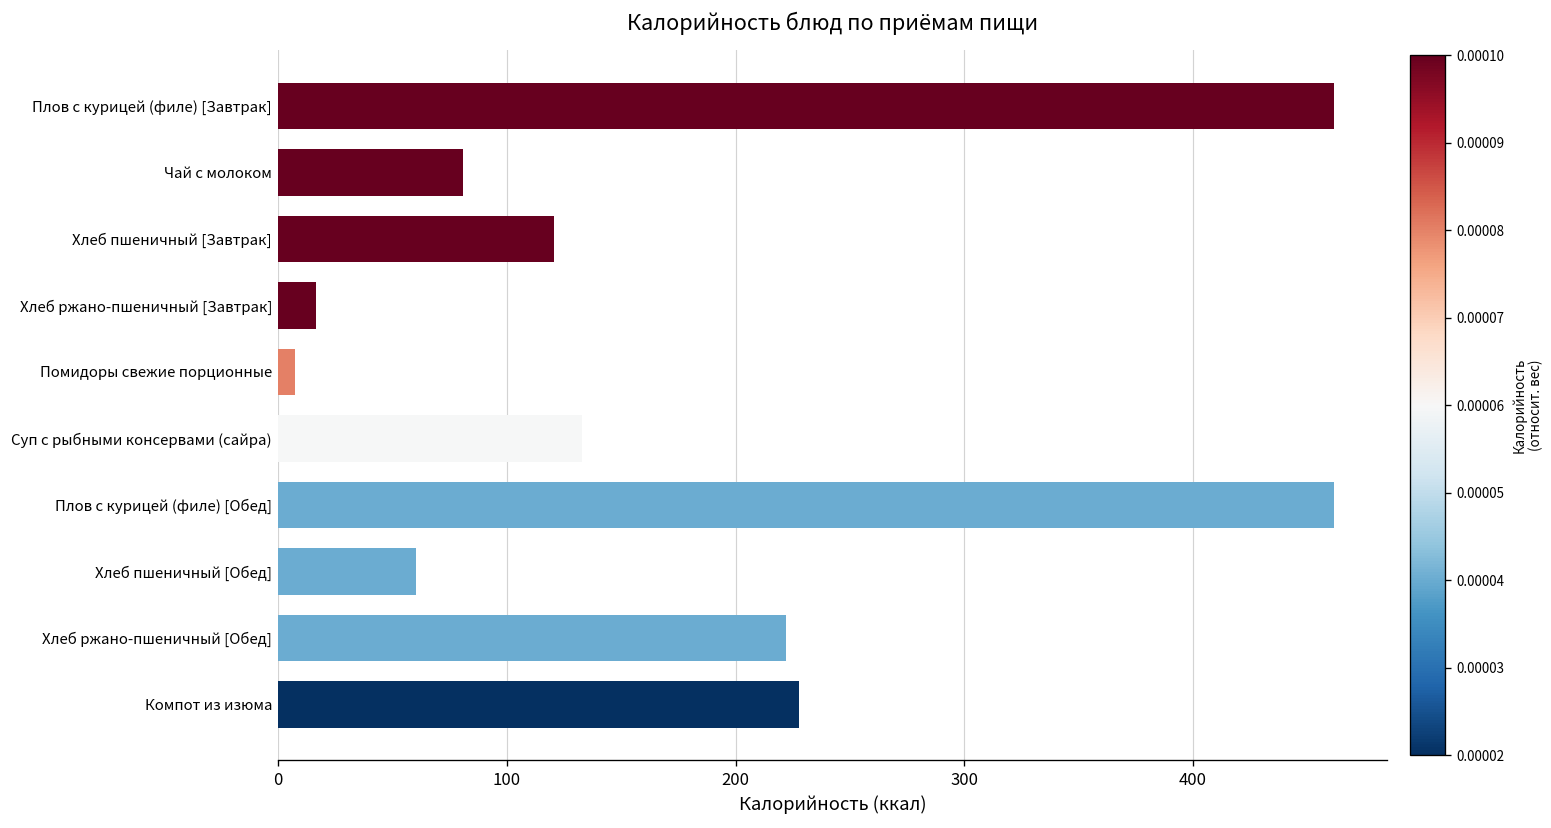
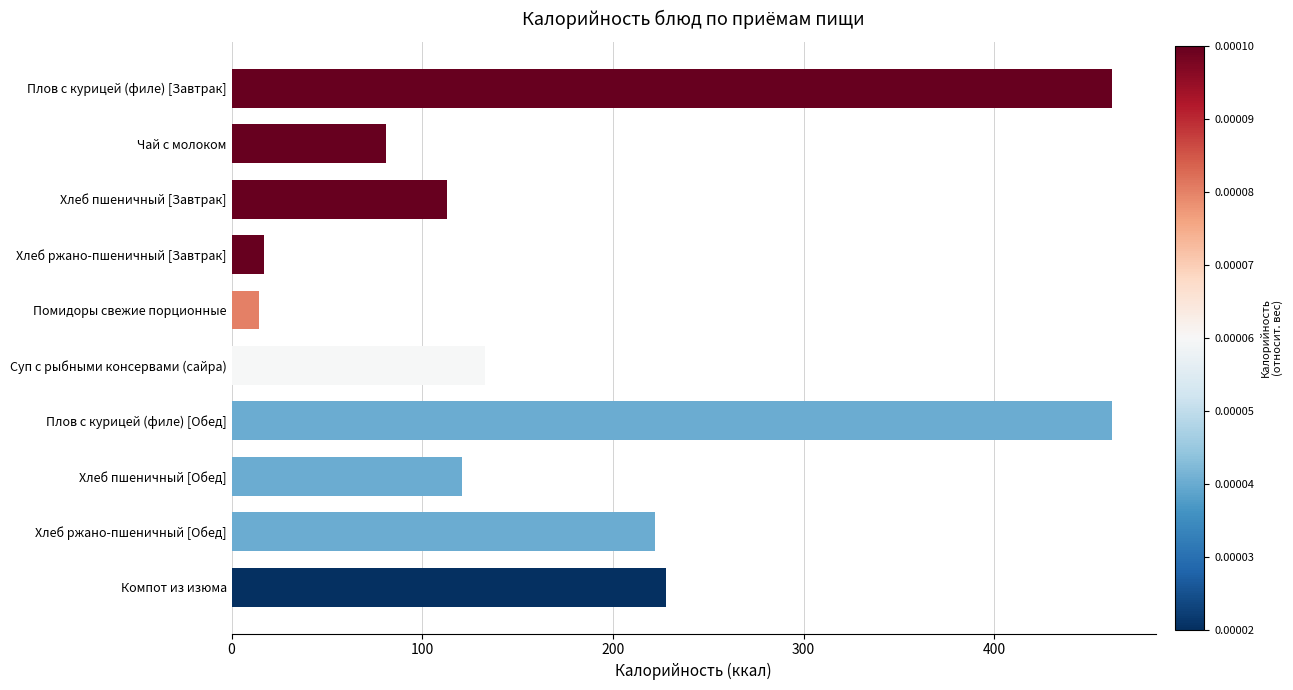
  {
    "Плов с курицей (филе) [Завтрак]": 462,
    "Чай с молоком": 81,
-   "Хлеб пшеничный [Завтрак]": 121,
+   "Хлеб пшеничный [Завтрак]": 113,
    "Хлеб ржано-пшеничный [Завтрак]": 17,
-   "Помидоры свежие порционные": 7,
+   "Помидоры свежие порционные": 14,
    "Суп с рыбными консервами (сайра)": 133,
    "Плов с курицей (филе) [Обед]": 462,
-   "Хлеб пшеничный [Обед]": 60,
+   "Хлеб пшеничный [Обед]": 121,
    "Хлеб ржано-пшеничный [Обед]": 222,
    "Компот из изюма": 228
  }
